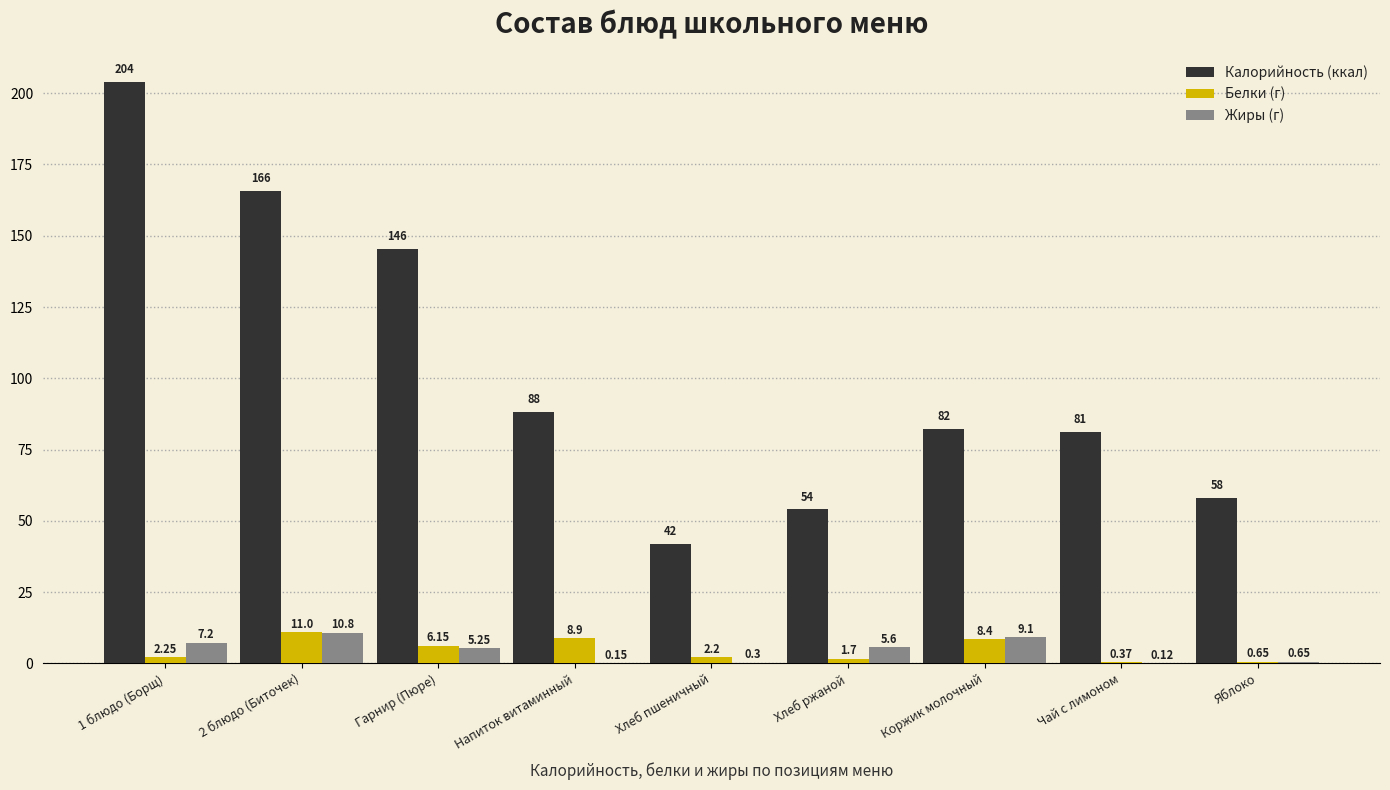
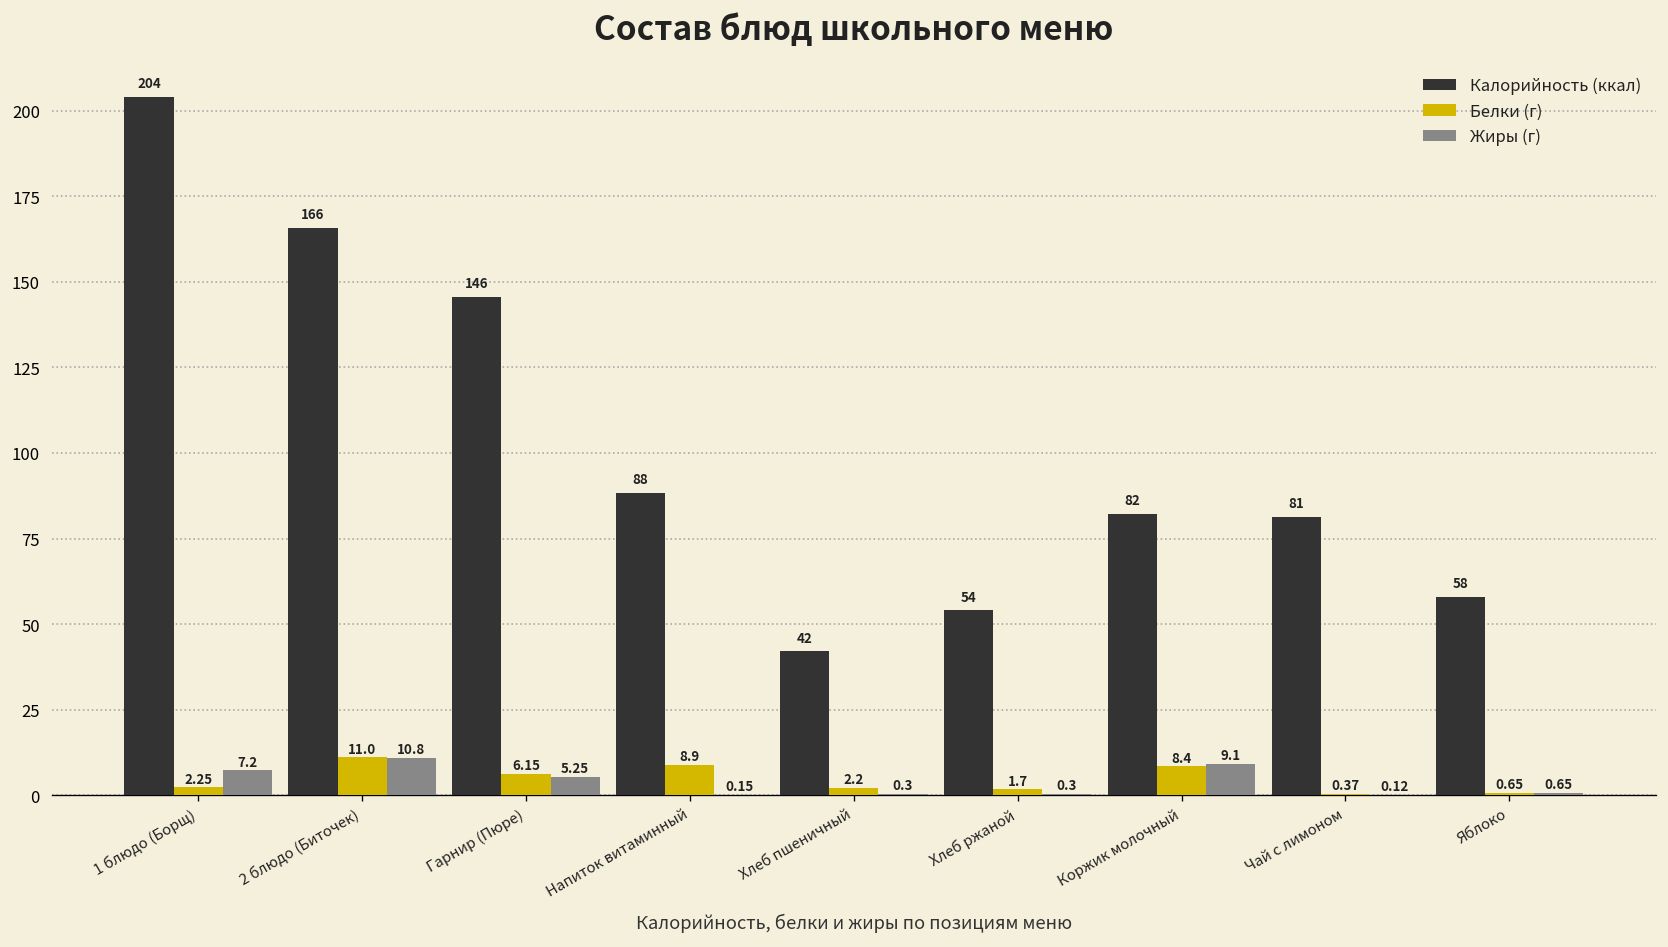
  {
    "Калорийность (ккал)": {
      "1 блюдо (Борщ)": 204,
      "2 блюдо (Биточек)": 166,
      "Гарнир (Пюре)": 146,
      "Напиток витаминный": 88,
      "Хлеб пшеничный": 42,
      "Хлеб ржаной": 54,
      "Коржик молочный": 82,
      "Чай с лимоном": 81,
      "Яблоко": 58
    },
    "Белки (г)": {
      "1 блюдо (Борщ)": 2.25,
      "2 блюдо (Биточек)": 11.0,
      "Гарнир (Пюре)": 6.15,
      "Напиток витаминный": 8.9,
      "Хлеб пшеничный": 2.2,
      "Хлеб ржаной": 1.7,
      "Коржик молочный": 8.4,
      "Чай с лимоном": 0.37,
      "Яблоко": 0.65
    },
    "Жиры (г)": {
      "1 блюдо (Борщ)": 7.2,
      "2 блюдо (Биточек)": 10.8,
      "Гарнир (Пюре)": 5.25,
      "Напиток витаминный": 0.15,
      "Хлеб пшеничный": 0.3,
-     "Хлеб ржаной": 5.6,
+     "Хлеб ржаной": 0.3,
      "Коржик молочный": 9.1,
      "Чай с лимоном": 0.12,
      "Яблоко": 0.65
    }
  }
